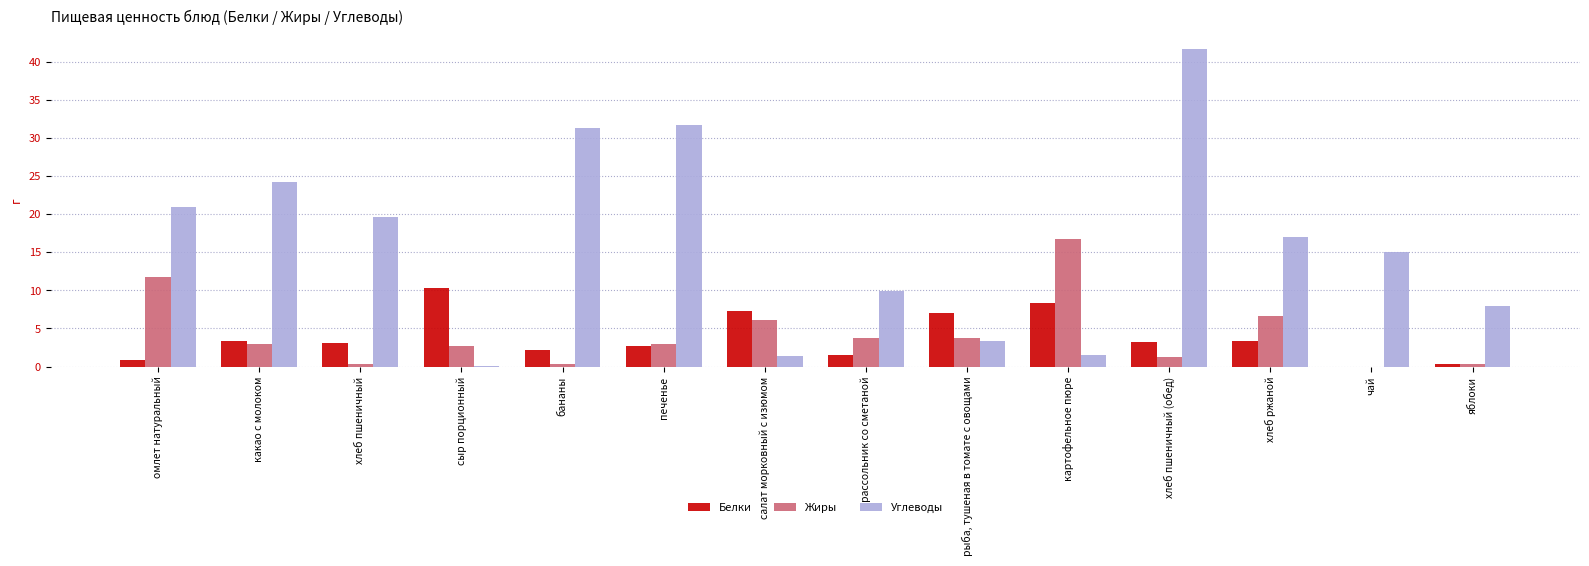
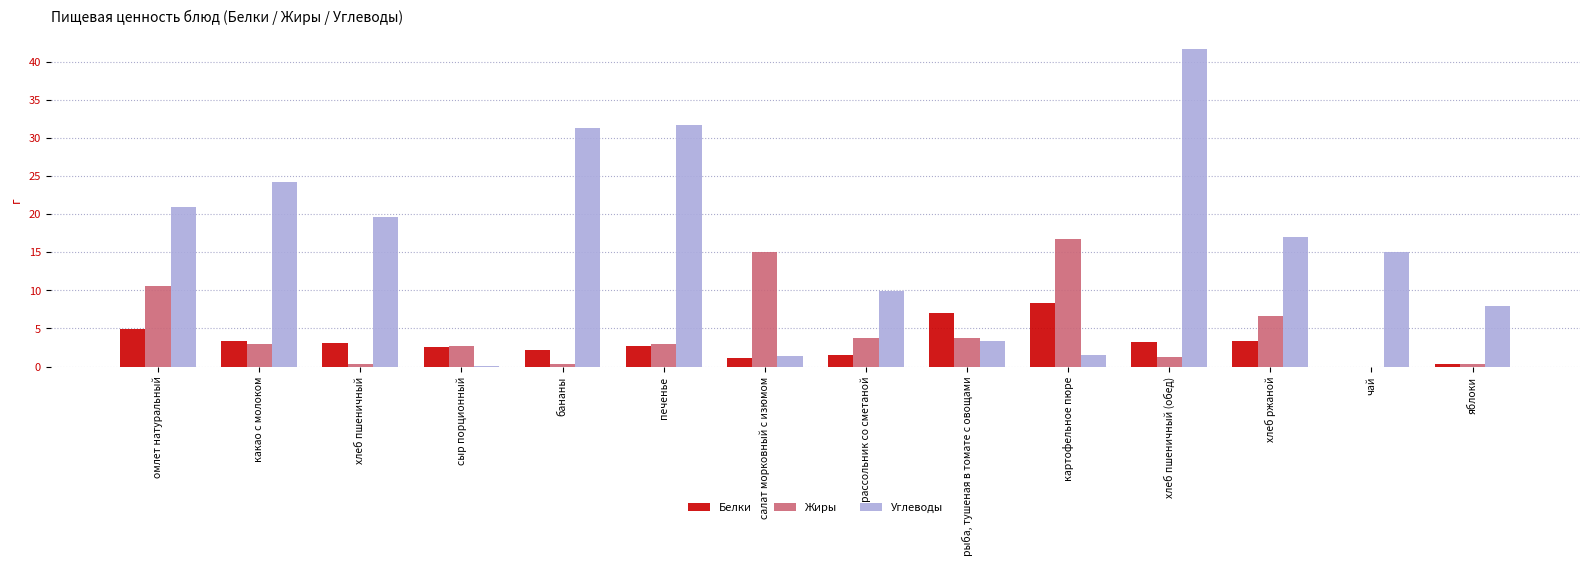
  {
    "Белки": {
-     "омлет натуральный": 1,
+     "омлет натуральный": 5,
      "какао с молоком": 3,
      "хлеб пшеничный": 3,
-     "сыр порционный": 10,
+     "сыр порционный": 3,
      "бананы": 2,
      "печенье": 3,
-     "салат морковный с изюмом": 7,
+     "салат морковный с изюмом": 1,
      "рассольник со сметаной": 2,
      "рыба, тушеная в томате с овощами": 7,
      "картофельное пюре": 8,
      "хлеб пшеничный (обед)": 3,
      "хлеб ржаной": 3,
      "чай": 0
    },
    "Жиры": {
-     "омлет натуральный": 12,
+     "омлет натуральный": 11,
      "какао с молоком": 3,
      "сыр порционный": 3,
      "печенье": 3,
-     "салат морковный с изюмом": 6,
+     "салат морковный с изюмом": 15,
      "рассольник со сметаной": 4,
      "рыба, тушеная в томате с овощами": 4,
      "картофельное пюре": 17,
      "хлеб пшеничный (обед)": 1,
      "хлеб ржаной": 7,
      "чай": 0
    },
    "Углеводы": {
      "омлет натуральный": 21,
      "какао с молоком": 24,
      "хлеб пшеничный": 20,
      "бананы": 31,
      "печенье": 32,
      "салат морковный с изюмом": 1,
      "рассольник со сметаной": 10,
      "рыба, тушеная в томате с овощами": 3,
      "картофельное пюре": 2,
      "хлеб пшеничный (обед)": 42,
      "хлеб ржаной": 17,
      "чай": 15,
      "яблоки": 8
    }
  }
